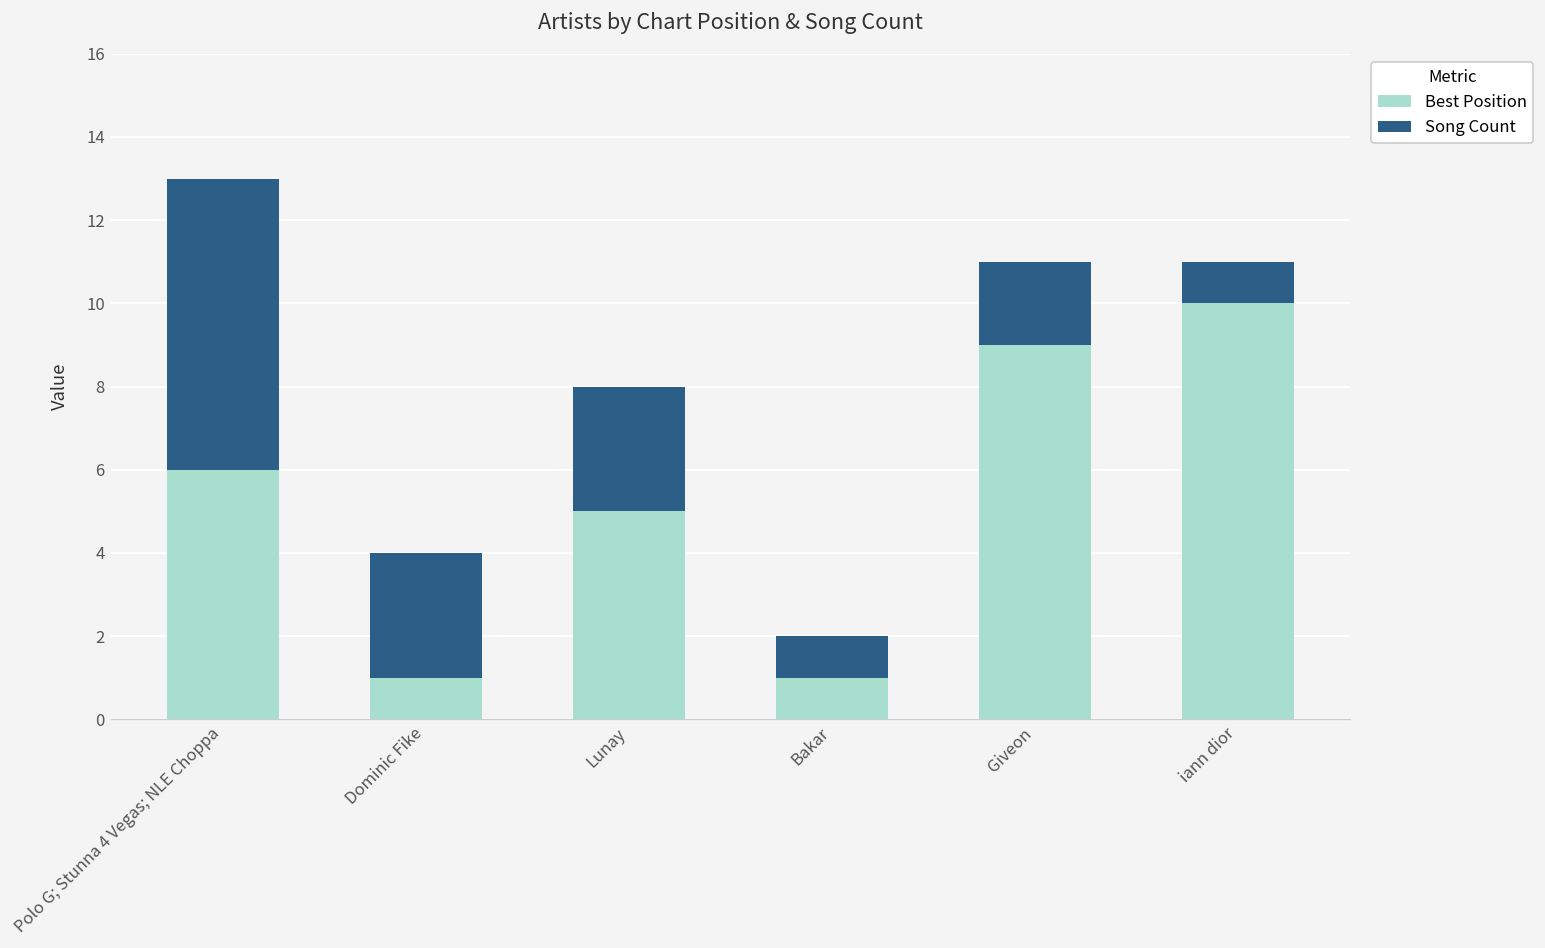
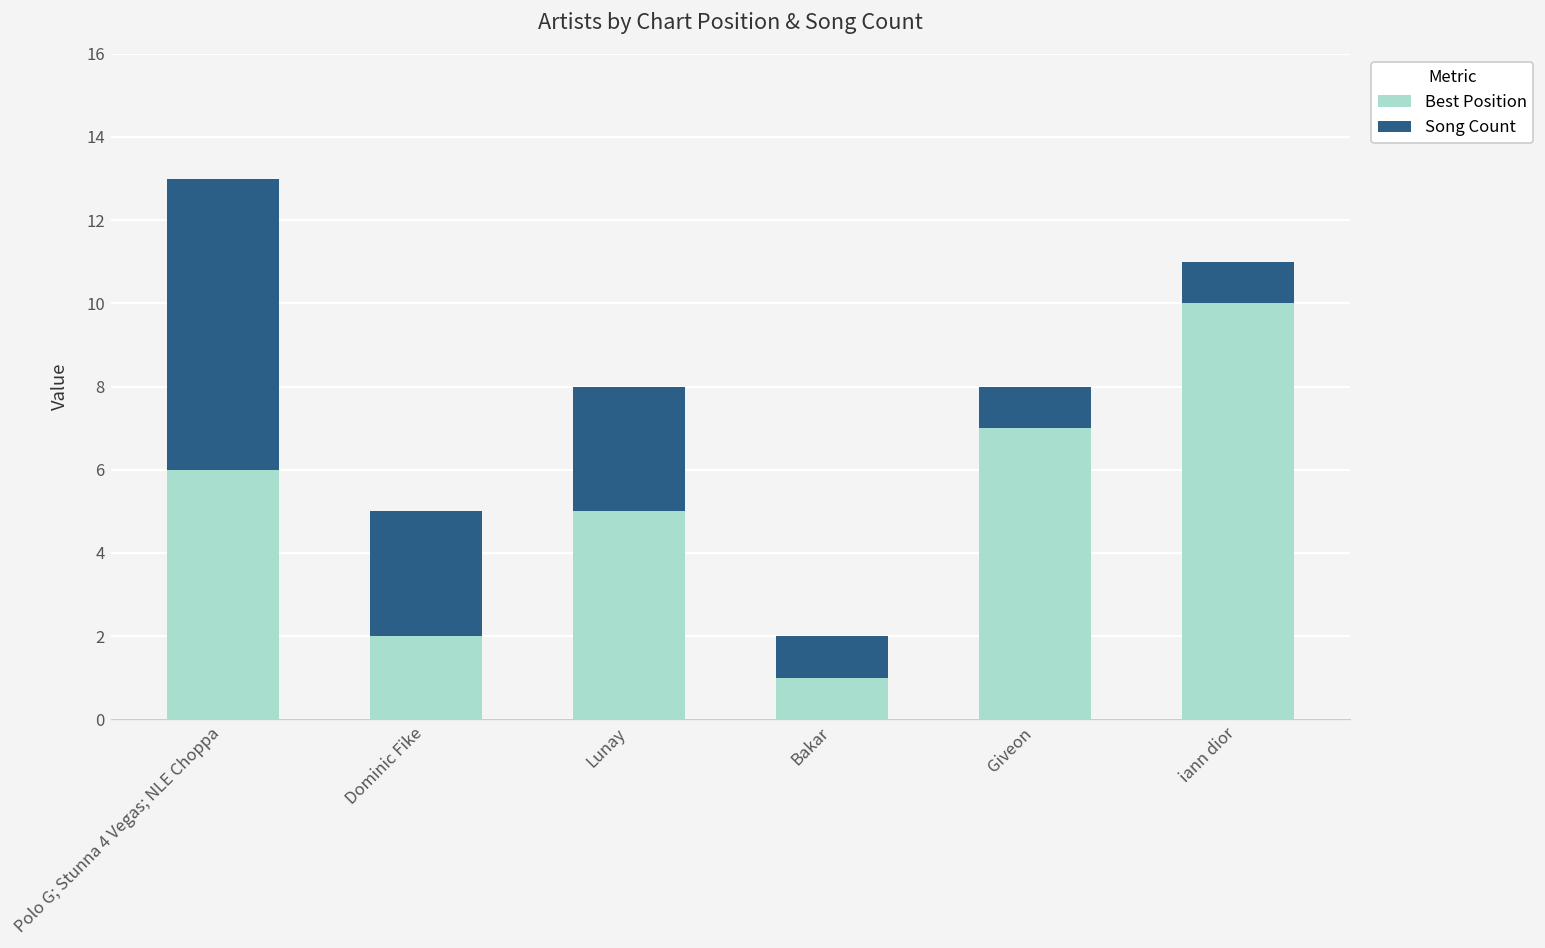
  {
    "Best Position": {
      "Polo G; Stunna 4 Vegas; NLE Choppa": 6,
-     "Dominic Fike": 1,
+     "Dominic Fike": 2,
      "Lunay": 5,
      "Bakar": 1,
-     "Giveon": 9,
+     "Giveon": 7,
      "iann dior": 10
    },
    "Song Count": {
      "Polo G; Stunna 4 Vegas; NLE Choppa": 7,
      "Dominic Fike": 3,
      "Lunay": 3,
      "Bakar": 1,
-     "Giveon": 2,
+     "Giveon": 1,
      "iann dior": 1
    }
  }
